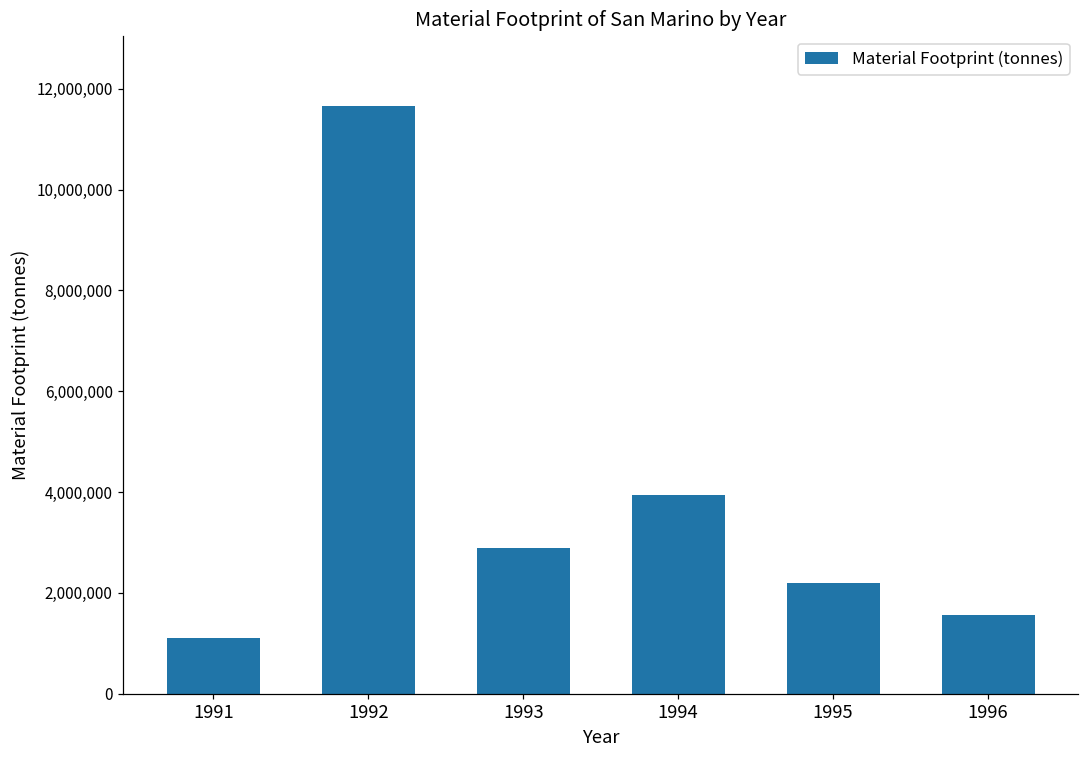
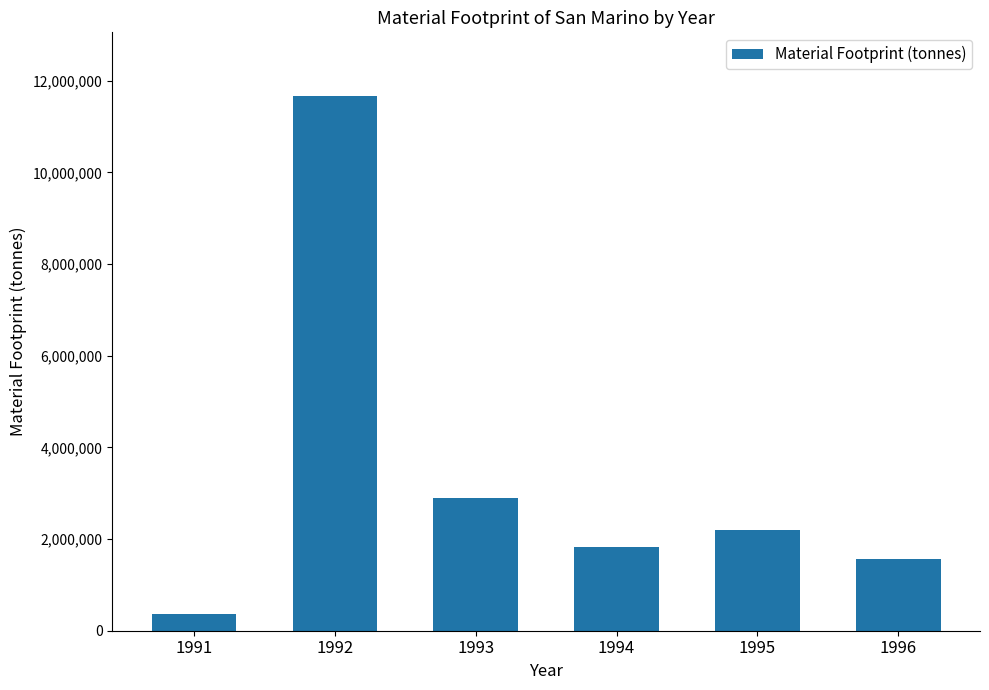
  {
-   "1991": "1,100,000",
+   "1991": "400,000",
    "1992": "11,700,000",
    "1993": "2,900,000",
-   "1994": "3,900,000",
+   "1994": "1,800,000",
    "1995": "2,200,000",
    "1996": "1,600,000"
  }
